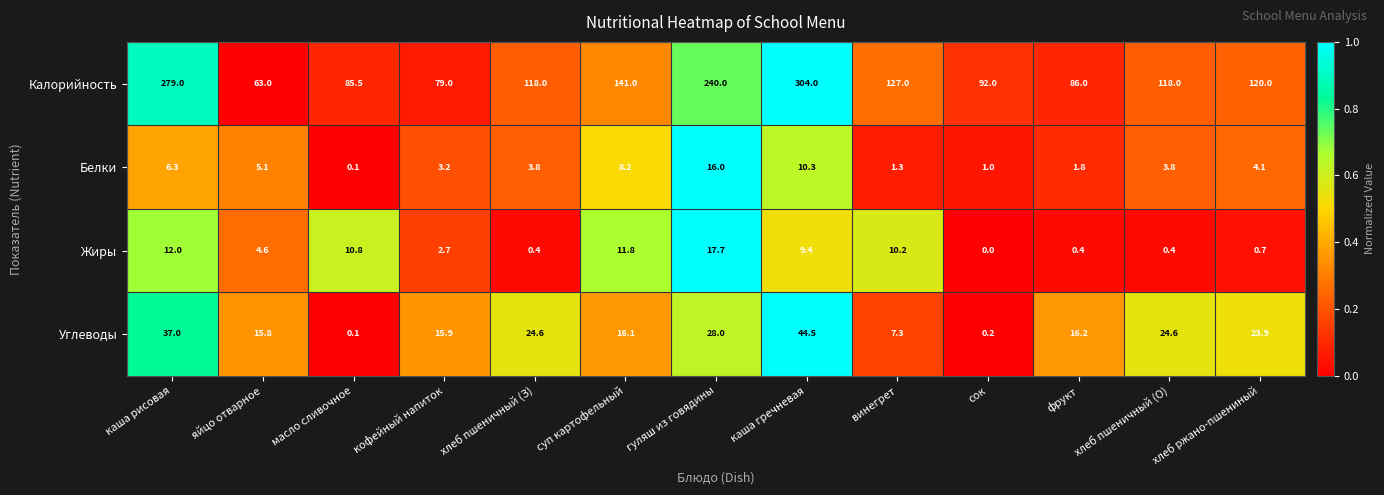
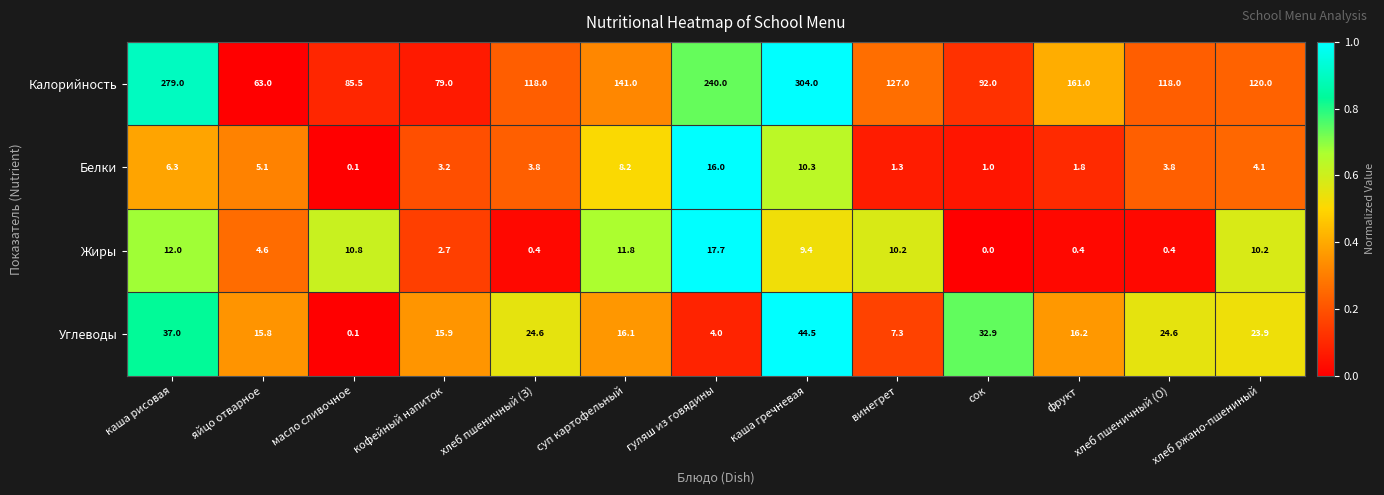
  {
    "Калорийность": {
      "каша рисовая": 279.0,
      "яйцо отварное": 63.0,
      "масло сливочное": 85.5,
      "кофейный напиток": 79.0,
      "хлеб пшеничный (З)": 118.0,
      "суп картофельный": 141.0,
      "гуляш из говядины": 240.0,
      "каша гречневая": 304.0,
      "винегрет": 127.0,
      "сок": 92.0,
-     "фрукт": 86.0,
+     "фрукт": 161.0,
      "хлеб пшеничный (О)": 118.0,
      "хлеб ржано-пшениный": 120.0
    },
    "Белки": {
      "каша рисовая": 6.3,
      "яйцо отварное": 5.1,
      "масло сливочное": 0.1,
      "кофейный напиток": 3.2,
      "хлеб пшеничный (З)": 3.8,
      "суп картофельный": 8.2,
      "гуляш из говядины": 16.0,
      "каша гречневая": 10.3,
      "винегрет": 1.3,
      "сок": 1.0,
      "фрукт": 1.8,
      "хлеб пшеничный (О)": 3.8,
      "хлеб ржано-пшениный": 4.1
    },
    "Жиры": {
      "каша рисовая": 12.0,
      "яйцо отварное": 4.6,
      "масло сливочное": 10.8,
      "кофейный напиток": 2.7,
      "хлеб пшеничный (З)": 0.4,
      "суп картофельный": 11.8,
      "гуляш из говядины": 17.7,
      "каша гречневая": 9.4,
      "винегрет": 10.2,
      "сок": 0.0,
      "фрукт": 0.4,
      "хлеб пшеничный (О)": 0.4,
-     "хлеб ржано-пшениный": 0.7
+     "хлеб ржано-пшениный": 10.2
    },
    "Углеводы": {
      "каша рисовая": 37.0,
      "яйцо отварное": 15.8,
      "масло сливочное": 0.1,
      "кофейный напиток": 15.9,
      "хлеб пшеничный (З)": 24.6,
      "суп картофельный": 16.1,
-     "гуляш из говядины": 28.0,
+     "гуляш из говядины": 4.0,
      "каша гречневая": 44.5,
      "винегрет": 7.3,
-     "сок": 0.2,
+     "сок": 32.9,
      "фрукт": 16.2,
      "хлеб пшеничный (О)": 24.6,
      "хлеб ржано-пшениный": 23.9
    }
  }
